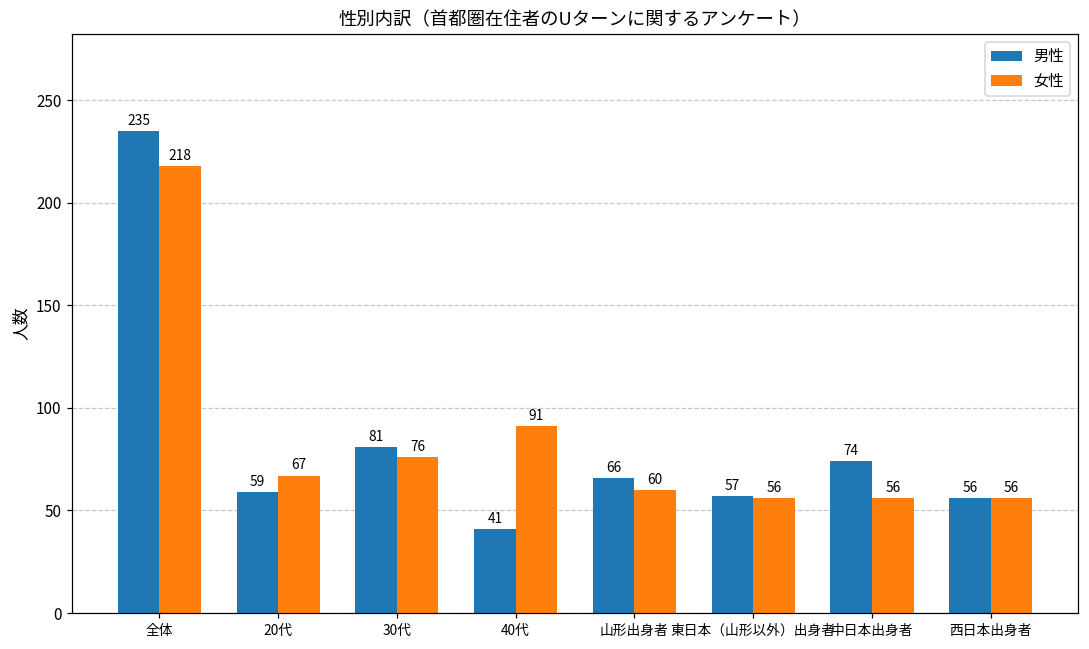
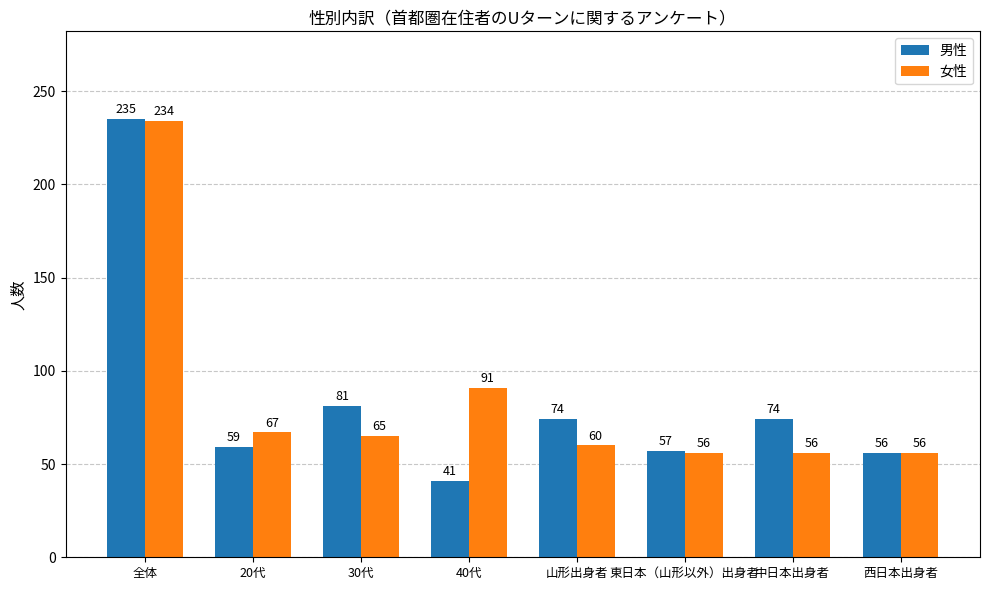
  {
    "男性": {
      "全体": 235,
      "20代": 59,
      "30代": 81,
      "40代": 41,
-     "山形出身者": 66,
+     "山形出身者": 74,
      "東日本（山形以外）出身者": 57,
      "中日本出身者": 74,
      "西日本出身者": 56
    },
    "女性": {
-     "全体": 218,
+     "全体": 234,
      "20代": 67,
-     "30代": 76,
+     "30代": 65,
      "40代": 91,
      "山形出身者": 60,
      "東日本（山形以外）出身者": 56,
      "中日本出身者": 56,
      "西日本出身者": 56
    }
  }
